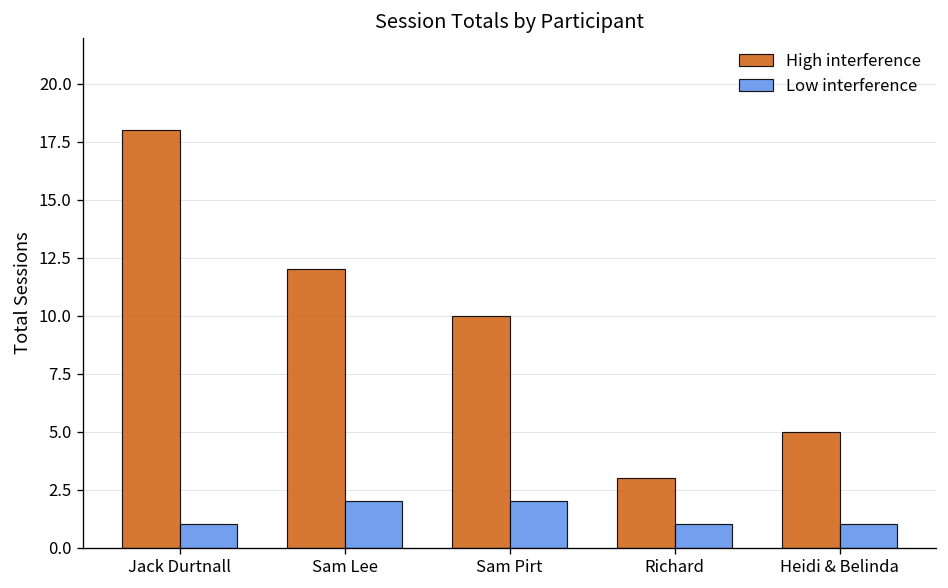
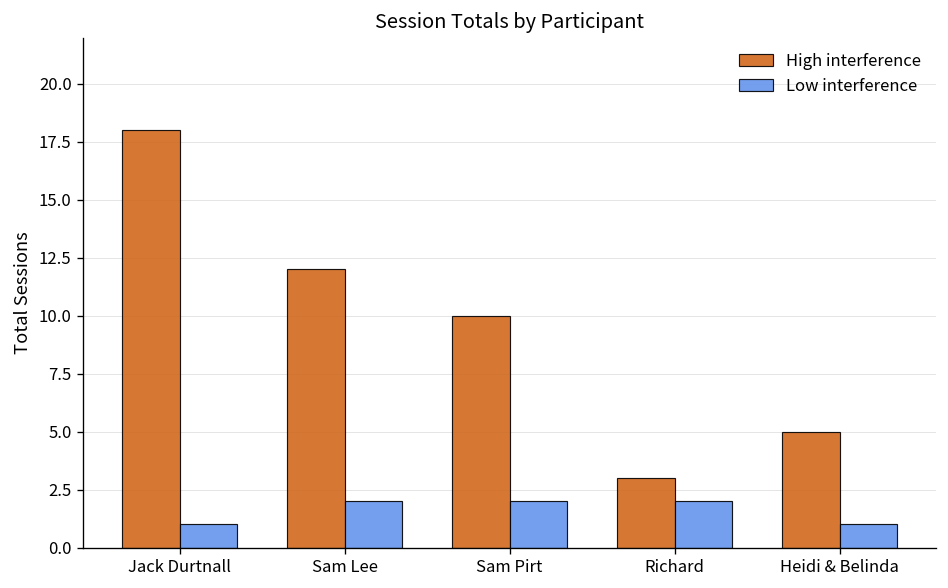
  {
    "High interference": {
      "Jack Durtnall": 18,
      "Sam Lee": 12,
      "Sam Pirt": 10,
      "Richard": 3,
      "Heidi & Belinda": 5
    },
    "Low interference": {
      "Jack Durtnall": 1,
      "Sam Lee": 2,
      "Sam Pirt": 2,
-     "Richard": 1,
+     "Richard": 2,
      "Heidi & Belinda": 1
    }
  }
